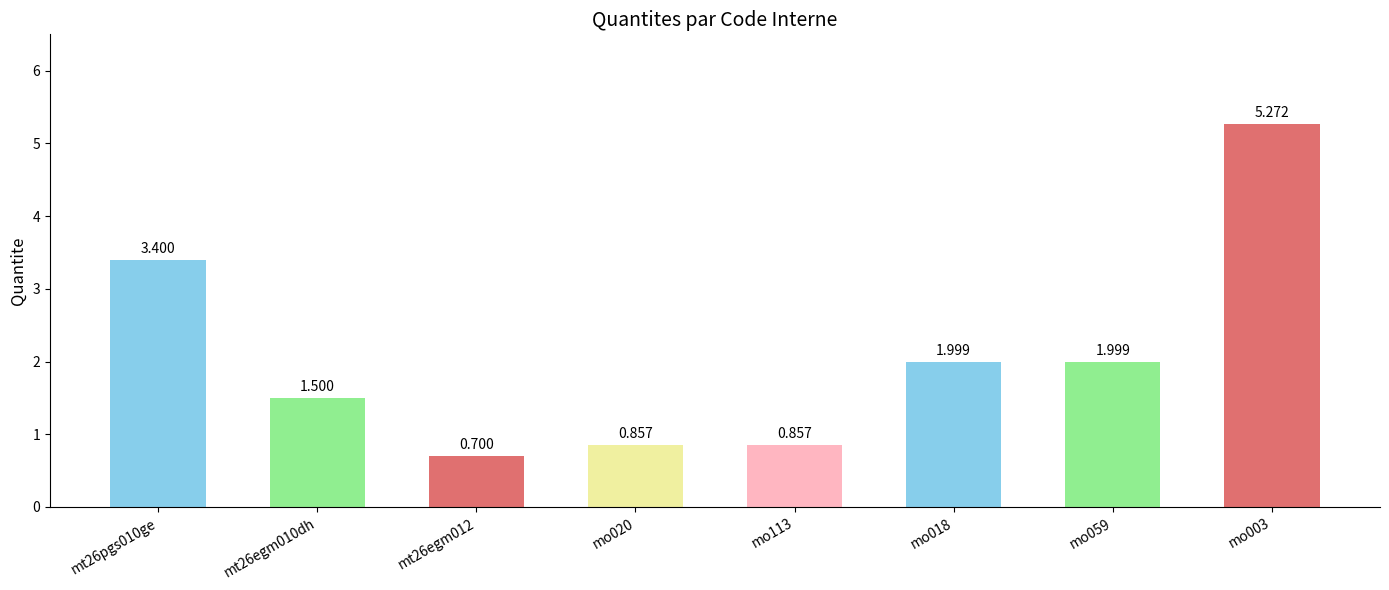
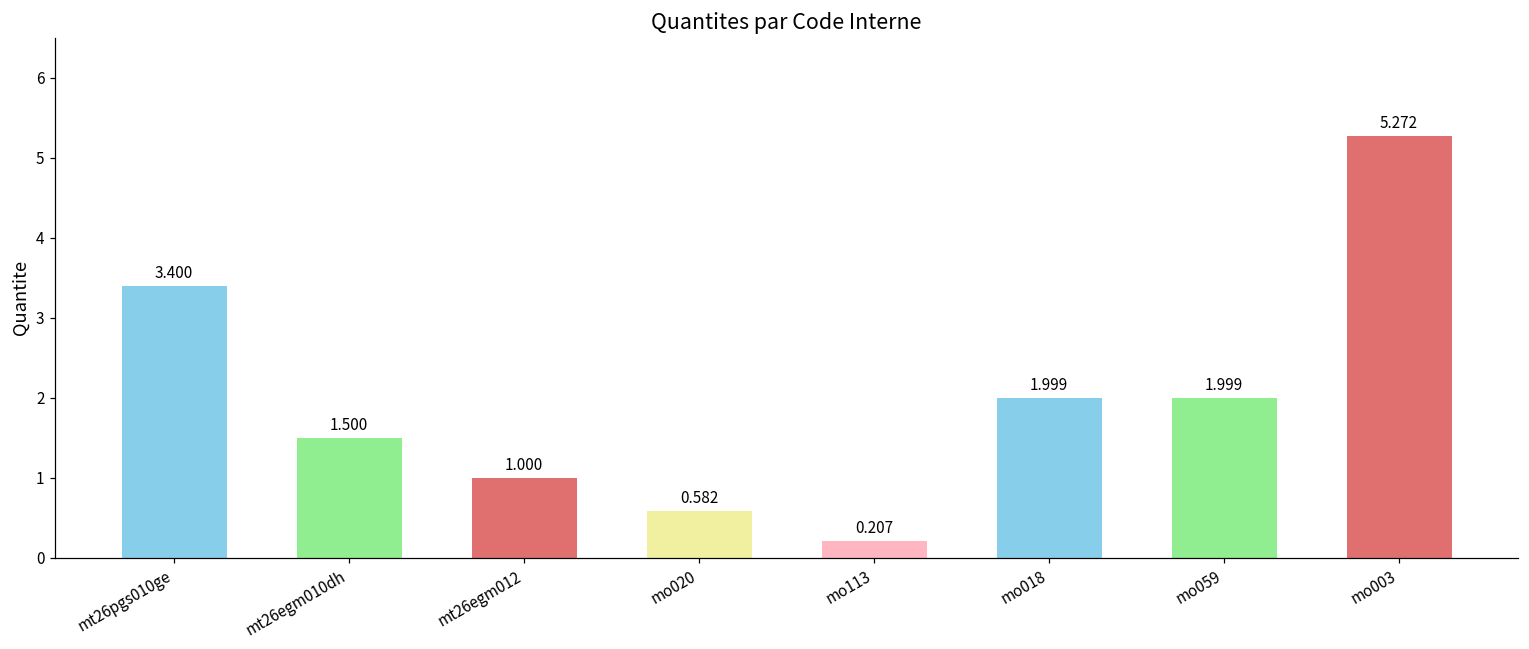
  {
    "mt26pgs010ge": 3.400,
    "mt26egm010dh": 1.500,
-   "mt26egm012": 0.700,
-   "mo020": 0.857,
-   "mo113": 0.857,
+   "mt26egm012": 1.000,
+   "mo020": 0.582,
+   "mo113": 0.207,
    "mo018": 1.999,
    "mo059": 1.999,
    "mo003": 5.272
  }
